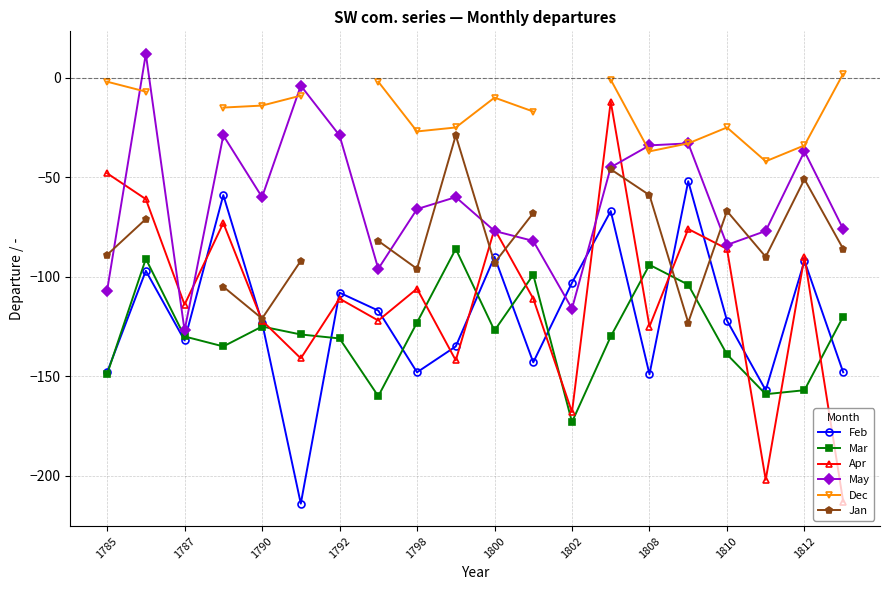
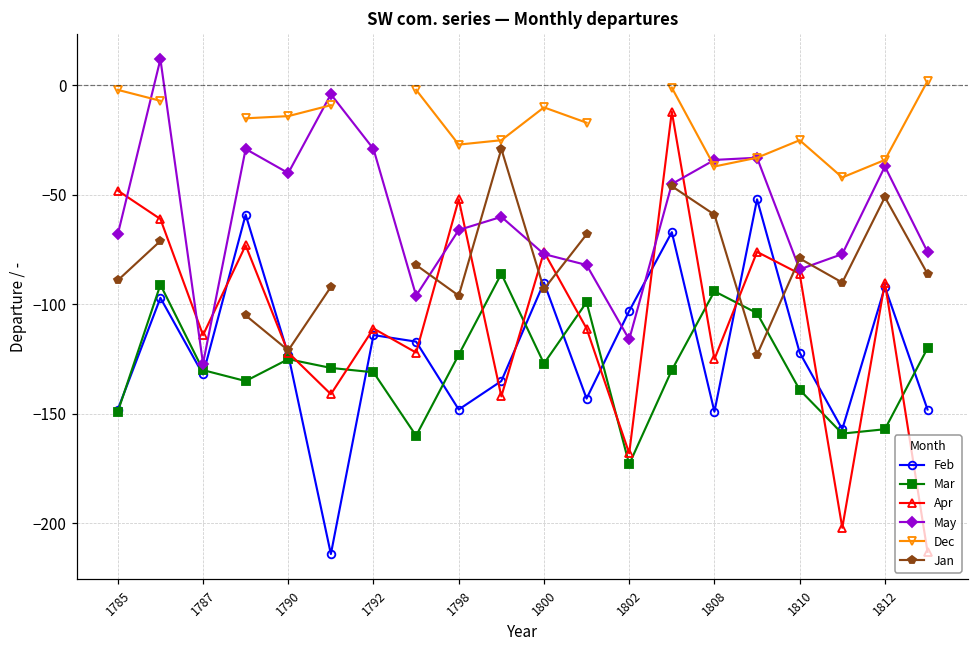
  {
    "Feb": {
      "1787": -132,
-     "1792": -108,
+     "1792": -114,
      "1798": -148,
      "1800": -90,
      "1802": -103,
      "1808": -149,
      "1810": -122,
      "1812": -92
    },
    "Mar": {
      "1787": -130,
      "1790": -125,
      "1792": -131,
      "1798": -123,
      "1800": -127,
      "1802": -173,
      "1808": -94,
      "1810": -139,
      "1812": -157
    },
    "Apr": {
      "1785": -48,
      "1787": -114,
      "1792": -111,
-     "1798": -106,
+     "1798": -52,
      "1802": -168,
      "1808": -125,
      "1810": -86,
      "1812": -90
    },
    "May": {
-     "1785": -107,
+     "1785": -68,
      "1787": -127,
-     "1790": -60,
+     "1790": -40,
      "1792": -29,
      "1798": -66,
      "1802": -116,
      "1808": -34,
      "1810": -84,
      "1812": -37
    },
    "Dec": {
      "1785": -2,
      "1790": -14,
      "1798": -27,
      "1800": -10,
      "1808": -37,
      "1810": -25,
      "1812": -34
    },
    "Jan": {
      "1785": -89,
      "1798": -96,
      "1800": -93,
      "1808": -59,
-     "1810": -67,
+     "1810": -79,
      "1812": -51
    }
  }
